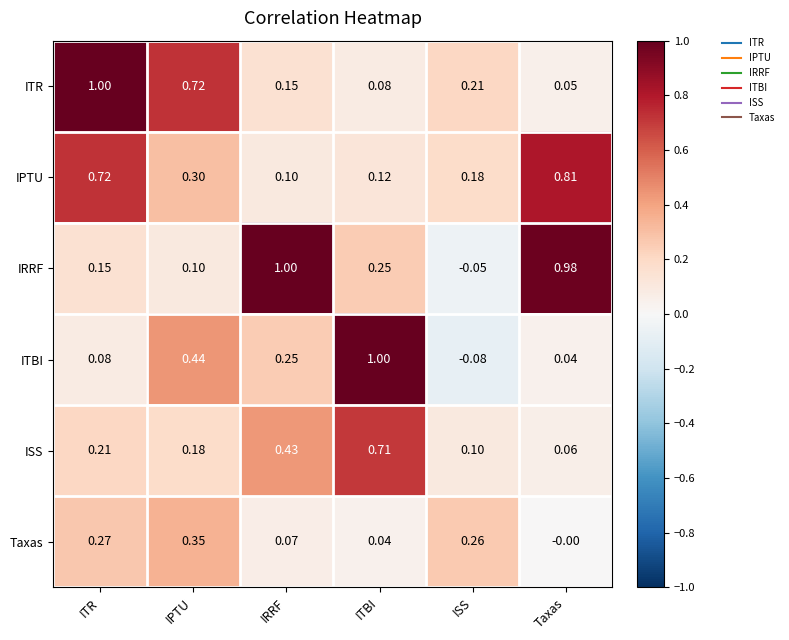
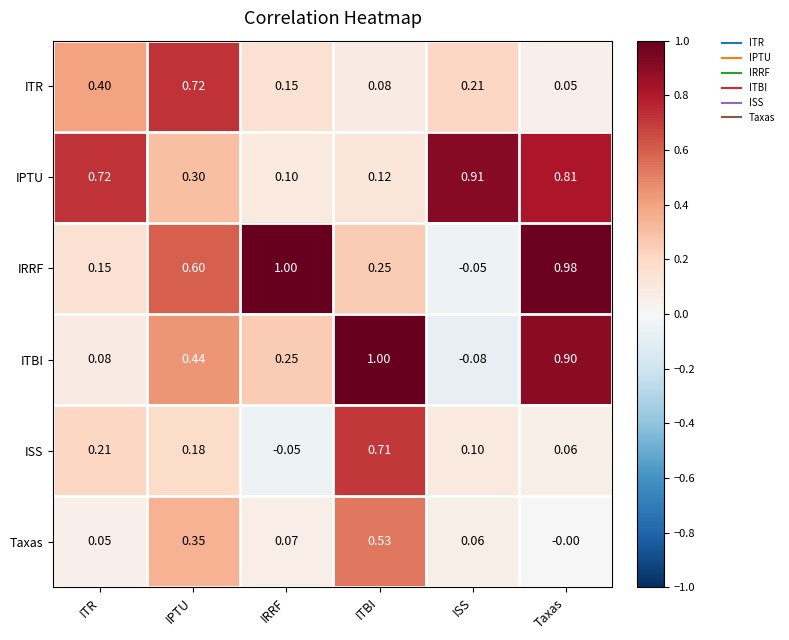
  {
    "ITR": {
-     "ITR": 1.00,
+     "ITR": 0.40,
      "IPTU": 0.72,
      "IRRF": 0.15,
      "ITBI": 0.08,
      "ISS": 0.21,
      "Taxas": 0.05
    },
    "IPTU": {
      "ITR": 0.72,
      "IPTU": 0.30,
      "IRRF": 0.10,
      "ITBI": 0.12,
-     "ISS": 0.18,
+     "ISS": 0.91,
      "Taxas": 0.81
    },
    "IRRF": {
      "ITR": 0.15,
-     "IPTU": 0.10,
+     "IPTU": 0.60,
      "IRRF": 1.00,
      "ITBI": 0.25,
      "ISS": -0.05,
      "Taxas": 0.98
    },
    "ITBI": {
      "ITR": 0.08,
      "IPTU": 0.44,
      "IRRF": 0.25,
      "ITBI": 1.00,
      "ISS": -0.08,
-     "Taxas": 0.04
+     "Taxas": 0.90
    },
    "ISS": {
      "ITR": 0.21,
      "IPTU": 0.18,
-     "IRRF": 0.43,
+     "IRRF": -0.05,
      "ITBI": 0.71,
      "ISS": 0.10,
      "Taxas": 0.06
    },
    "Taxas": {
-     "ITR": 0.27,
+     "ITR": 0.05,
      "IPTU": 0.35,
      "IRRF": 0.07,
-     "ITBI": 0.04,
-     "ISS": 0.26,
+     "ITBI": 0.53,
+     "ISS": 0.06,
      "Taxas": -0.00
    }
  }
